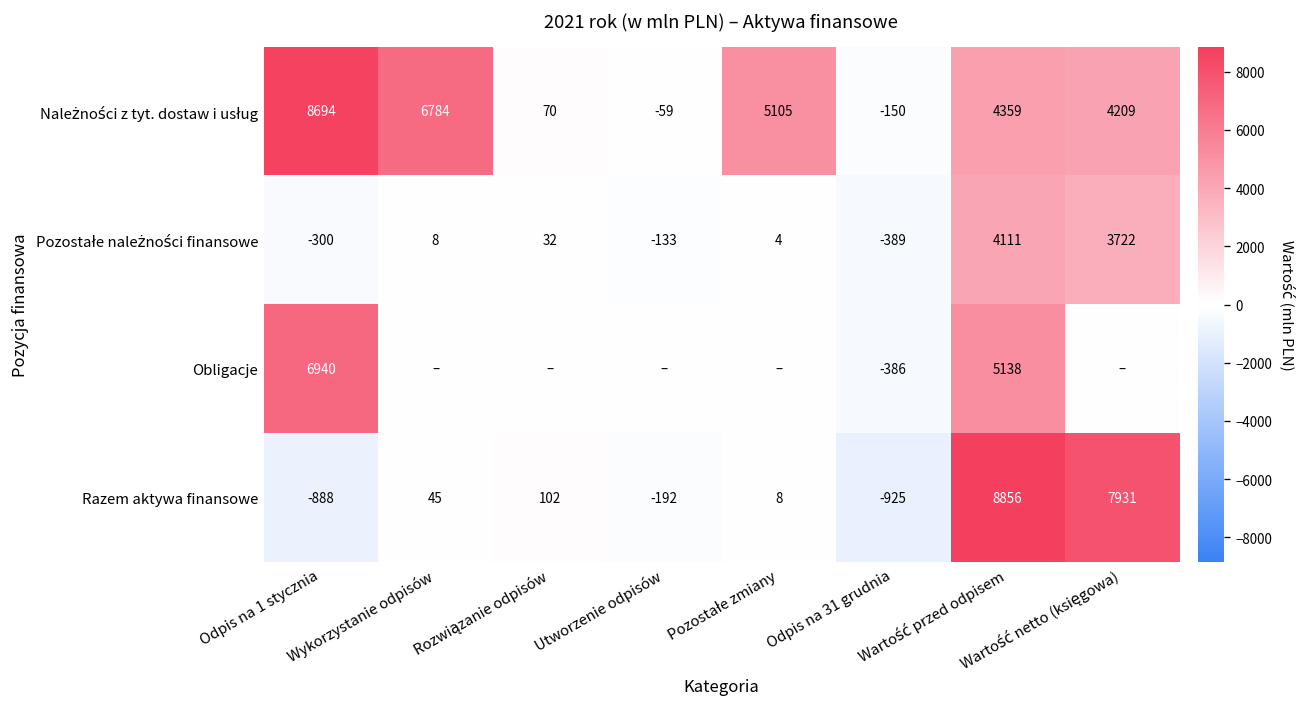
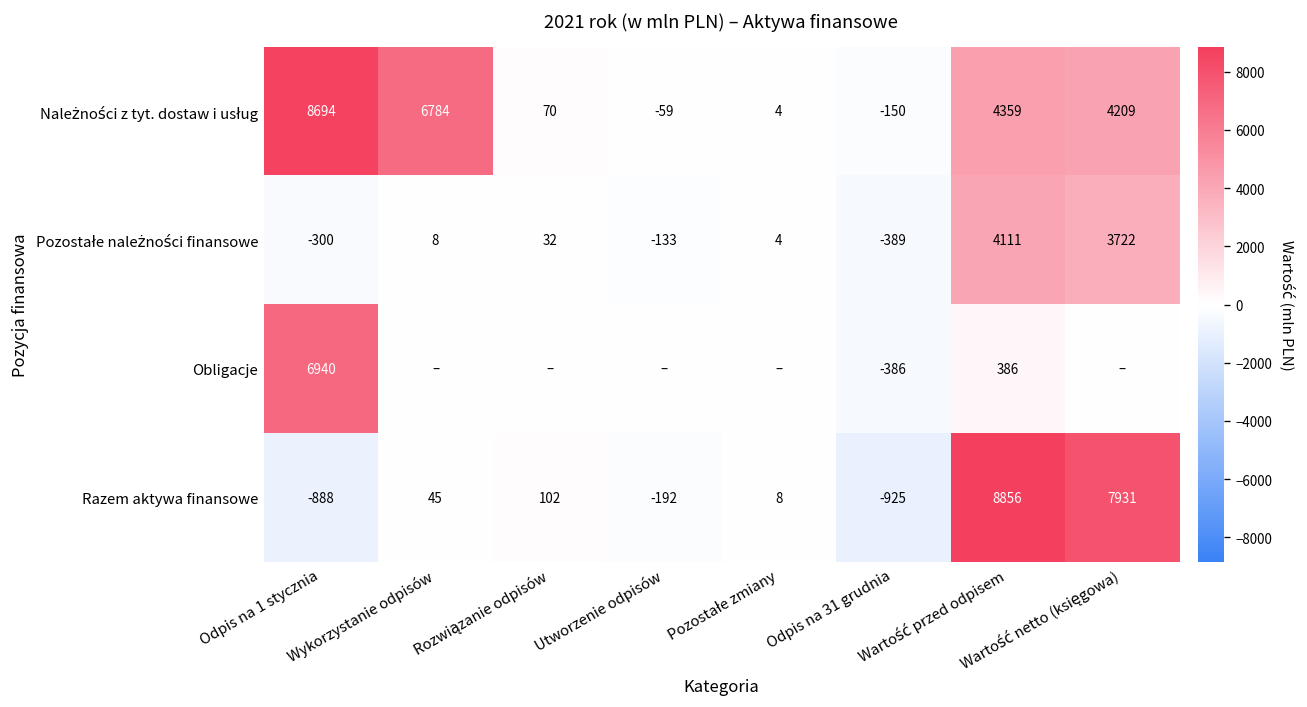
  {
    "Należności z tyt. dostaw i usług": {
      "Odpis na 1 stycznia": 8694,
      "Wykorzystanie odpisów": 6784,
      "Rozwiązanie odpisów": 70,
      "Utworzenie odpisów": -59,
-     "Pozostałe zmiany": 5105,
+     "Pozostałe zmiany": 4,
      "Odpis na 31 grudnia": -150,
      "Wartość przed odpisem": 4359,
      "Wartość netto (księgowa)": 4209
    },
    "Pozostałe należności finansowe": {
      "Odpis na 1 stycznia": -300,
      "Wykorzystanie odpisów": 8,
      "Rozwiązanie odpisów": 32,
      "Utworzenie odpisów": -133,
      "Pozostałe zmiany": 4,
      "Odpis na 31 grudnia": -389,
      "Wartość przed odpisem": 4111,
      "Wartość netto (księgowa)": 3722
    },
    "Obligacje": {
      "Odpis na 1 stycznia": 6940,
      "Odpis na 31 grudnia": -386,
-     "Wartość przed odpisem": 5138
+     "Wartość przed odpisem": 386
    },
    "Razem aktywa finansowe": {
      "Odpis na 1 stycznia": -888,
      "Wykorzystanie odpisów": 45,
      "Rozwiązanie odpisów": 102,
      "Utworzenie odpisów": -192,
      "Pozostałe zmiany": 8,
      "Odpis na 31 grudnia": -925,
      "Wartość przed odpisem": 8856,
      "Wartość netto (księgowa)": 7931
    }
  }
